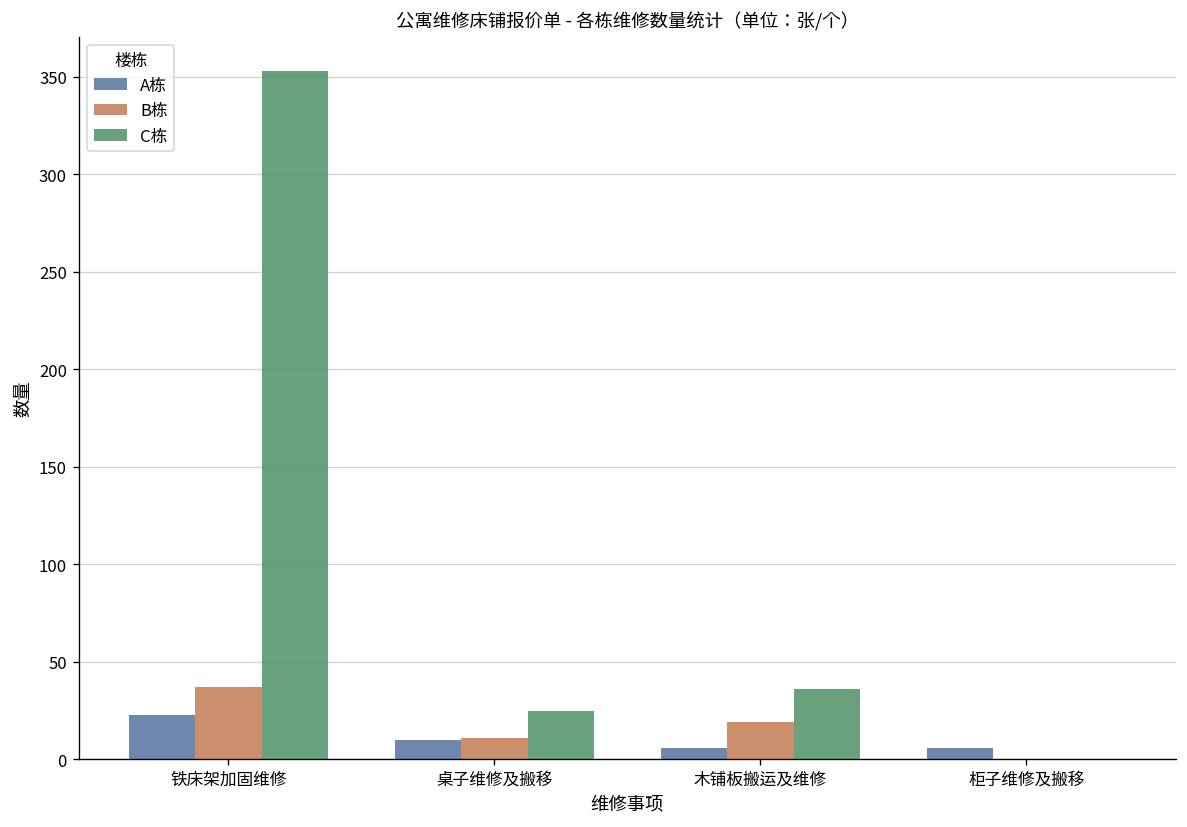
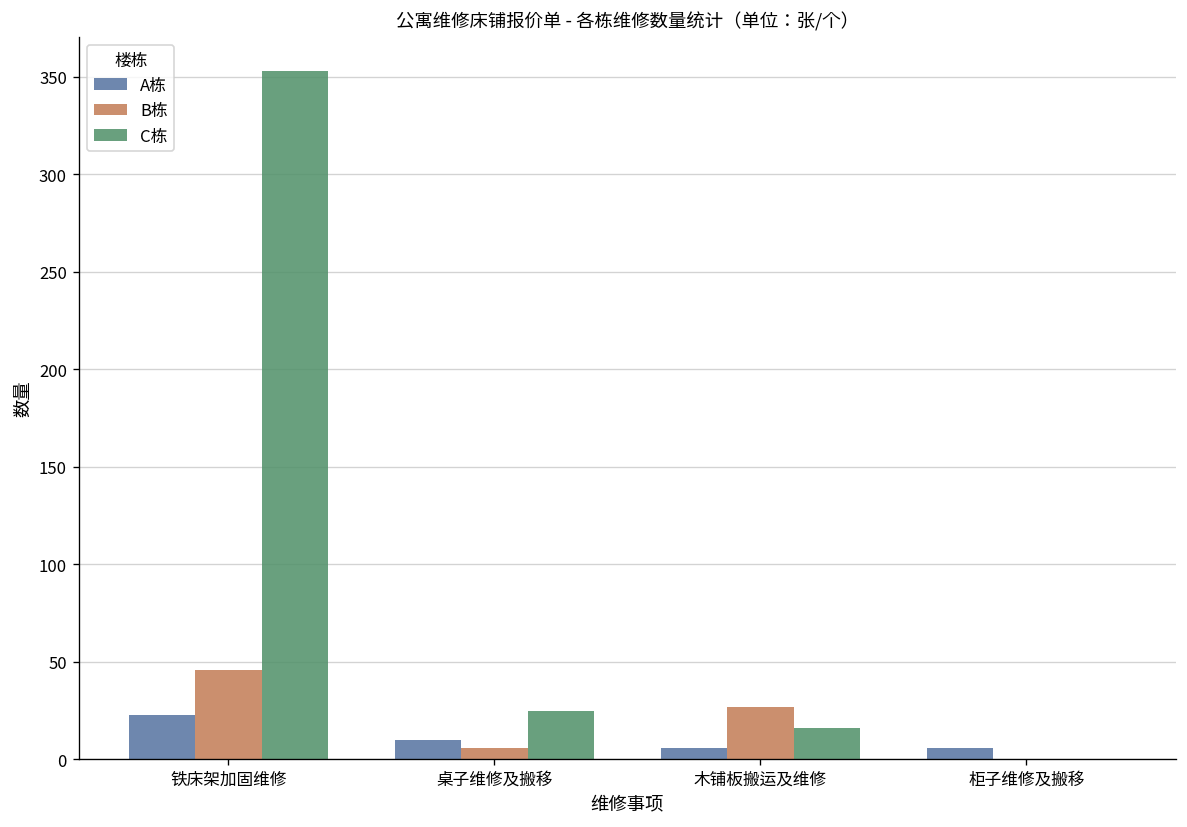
  {
    "A栋": {
      "铁床架加固维修": 23,
      "桌子维修及搬移": 10,
      "木铺板搬运及维修": 6,
      "柜子维修及搬移": 6
    },
    "B栋": {
-     "铁床架加固维修": 37,
-     "桌子维修及搬移": 11,
-     "木铺板搬运及维修": 19,
+     "铁床架加固维修": 46,
+     "桌子维修及搬移": 6,
+     "木铺板搬运及维修": 27,
      "柜子维修及搬移": 0
    },
    "C栋": {
      "铁床架加固维修": 353,
      "桌子维修及搬移": 25,
-     "木铺板搬运及维修": 36,
+     "木铺板搬运及维修": 16,
      "柜子维修及搬移": 0
    }
  }
